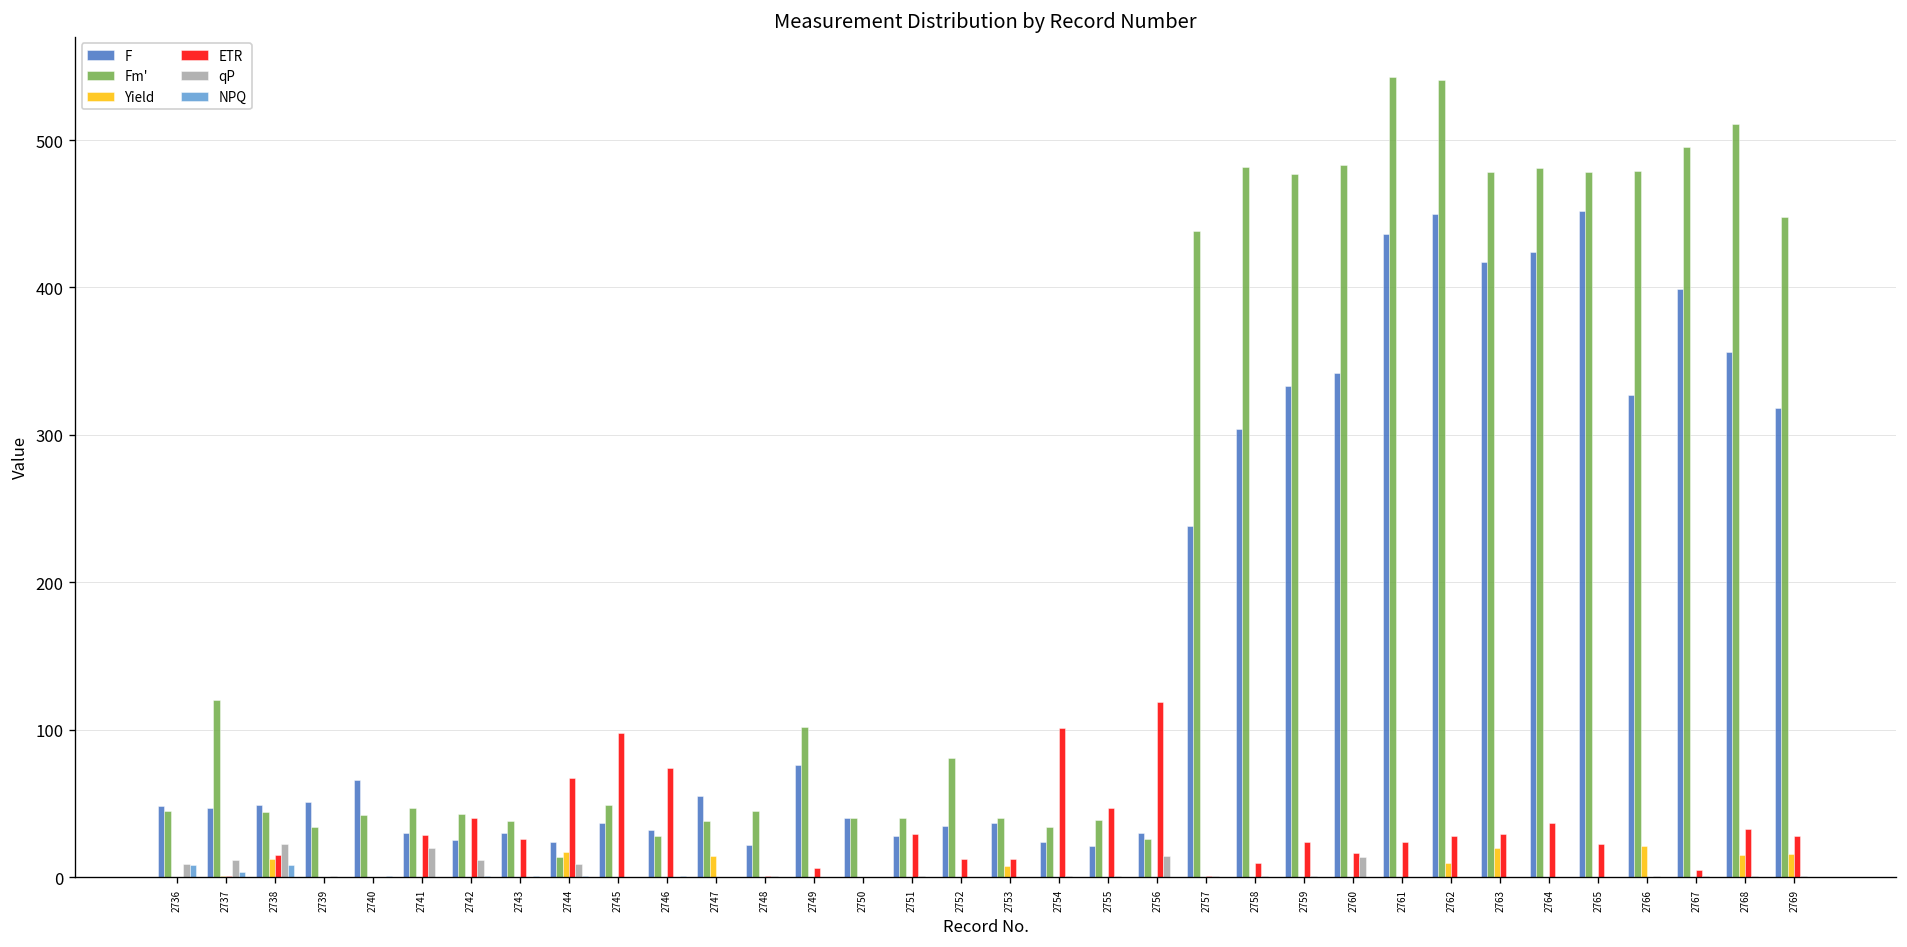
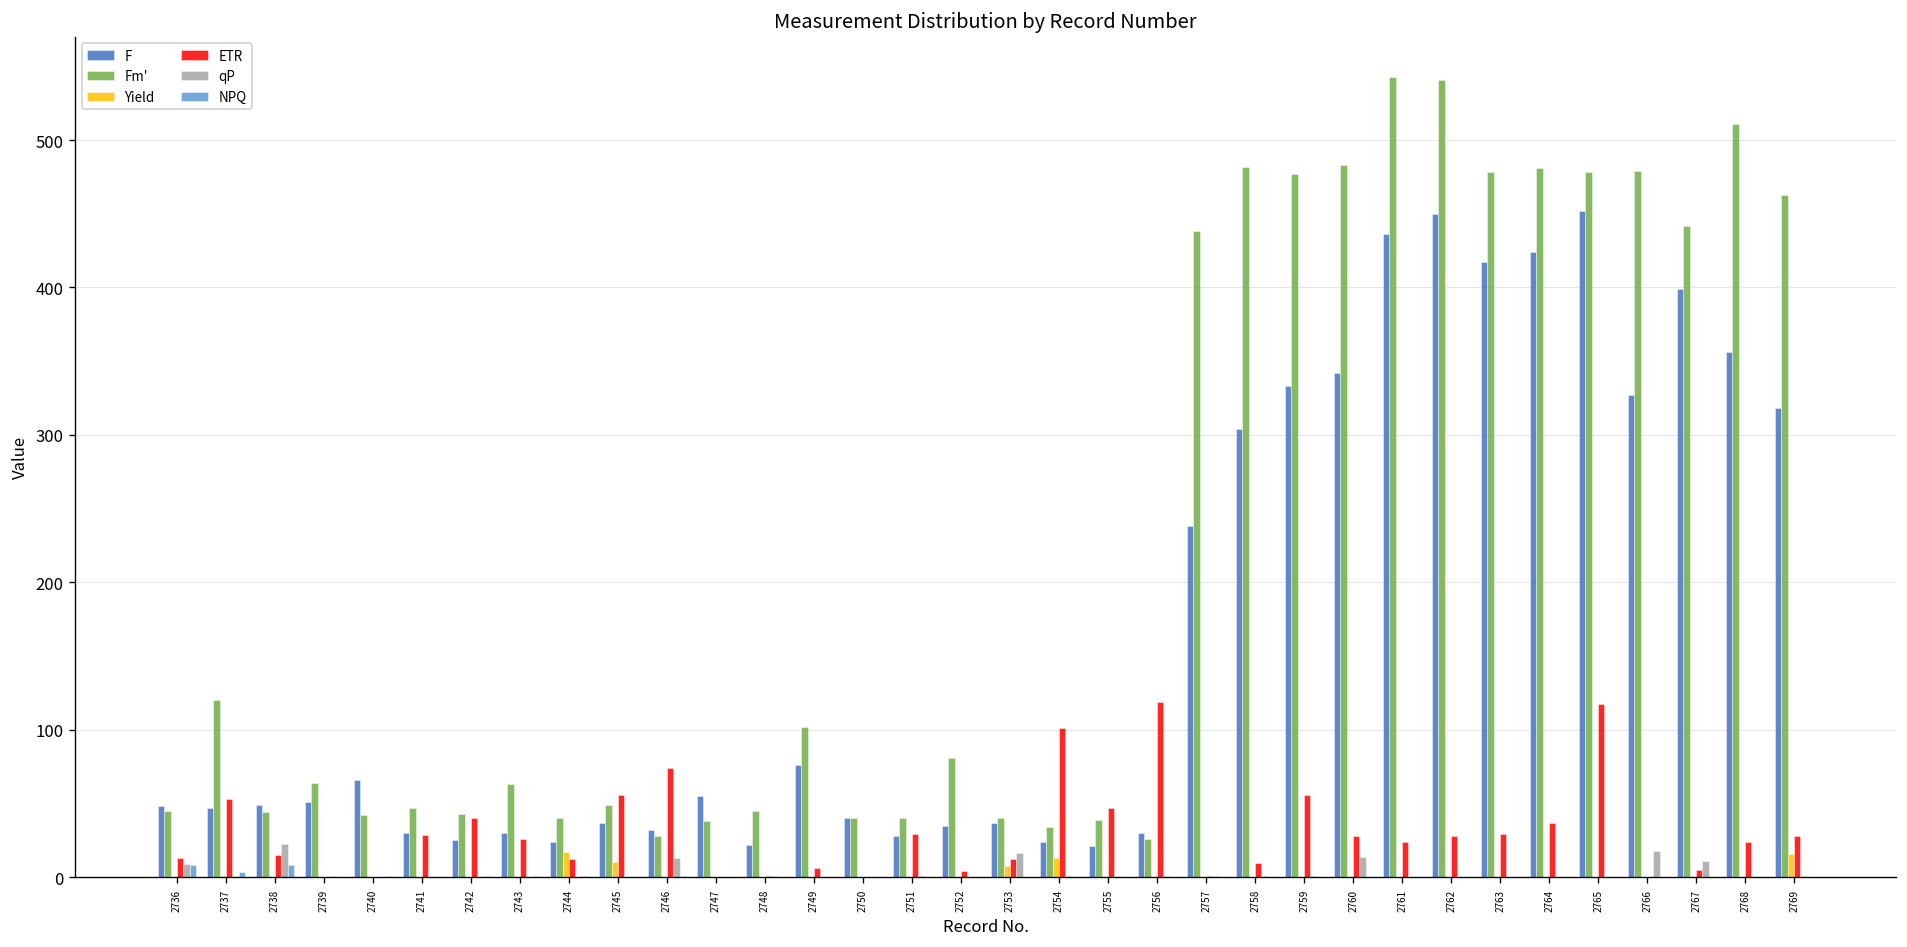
  {
    "Fm'": {
      "2736": 45,
      "2737": 120,
      "2738": 44,
-     "2739": 34,
+     "2739": 64,
      "2740": 42,
      "2741": 47,
      "2742": 43,
-     "2743": 38,
-     "2744": 14,
+     "2743": 63,
+     "2744": 40,
      "2745": 49,
      "2746": 28,
      "2747": 38,
      "2748": 45,
      "2749": 102,
      "2750": 40,
      "2751": 40,
      "2752": 81,
      "2753": 40,
      "2754": 34,
      "2755": 39,
      "2756": 26,
      "2757": 438,
      "2758": 482,
      "2759": 477,
      "2760": 483,
      "2761": 543,
      "2762": 541,
      "2763": 478,
      "2764": 481,
      "2765": 478,
      "2766": 479,
-     "2767": 495,
+     "2767": 442,
      "2768": 511,
-     "2769": 448
+     "2769": 463
    },
    "Yield": {
      "2736": 0,
-     "2738": 12,
+     "2738": 0,
      "2740": 0,
      "2744": 17,
-     "2745": 0,
-     "2747": 15,
+     "2745": 10,
+     "2747": 0,
      "2750": 0,
      "2753": 8,
-     "2754": 0,
-     "2762": 10,
-     "2763": 20,
-     "2766": 21,
-     "2768": 15,
+     "2754": 13,
+     "2762": 0,
+     "2763": 0,
+     "2766": 0,
+     "2768": 0,
      "2769": 16
    },
    "ETR": {
-     "2736": 0,
-     "2737": 1,
+     "2736": 13,
+     "2737": 53,
      "2738": 15,
      "2740": 0,
      "2741": 28,
      "2742": 40,
      "2743": 26,
-     "2744": 67,
-     "2745": 98,
+     "2744": 12,
+     "2745": 56,
      "2746": 74,
      "2747": 0,
      "2749": 6,
      "2750": 0,
      "2751": 29,
-     "2752": 13,
+     "2752": 4,
      "2753": 13,
      "2754": 101,
      "2755": 47,
      "2756": 119,
      "2758": 9,
-     "2759": 24,
-     "2760": 16,
+     "2759": 56,
+     "2760": 28,
      "2761": 24,
      "2762": 28,
      "2763": 29,
      "2764": 37,
-     "2765": 23,
+     "2765": 118,
      "2767": 5,
-     "2768": 33,
+     "2768": 24,
      "2769": 28
    },
    "qP": {
      "2736": 9,
-     "2737": 12,
+     "2737": 1,
      "2738": 23,
      "2740": 0,
-     "2741": 20,
-     "2742": 12,
+     "2741": 0,
+     "2742": 0,
      "2743": 0,
-     "2744": 9,
+     "2744": 0,
      "2745": 0,
-     "2746": 0,
+     "2746": 13,
      "2747": 0,
      "2750": 0,
-     "2753": 0,
-     "2756": 15,
+     "2753": 16,
+     "2756": 1,
      "2760": 14,
-     "2766": 1,
-     "2767": 1
+     "2766": 18,
+     "2767": 11
    }
  }
